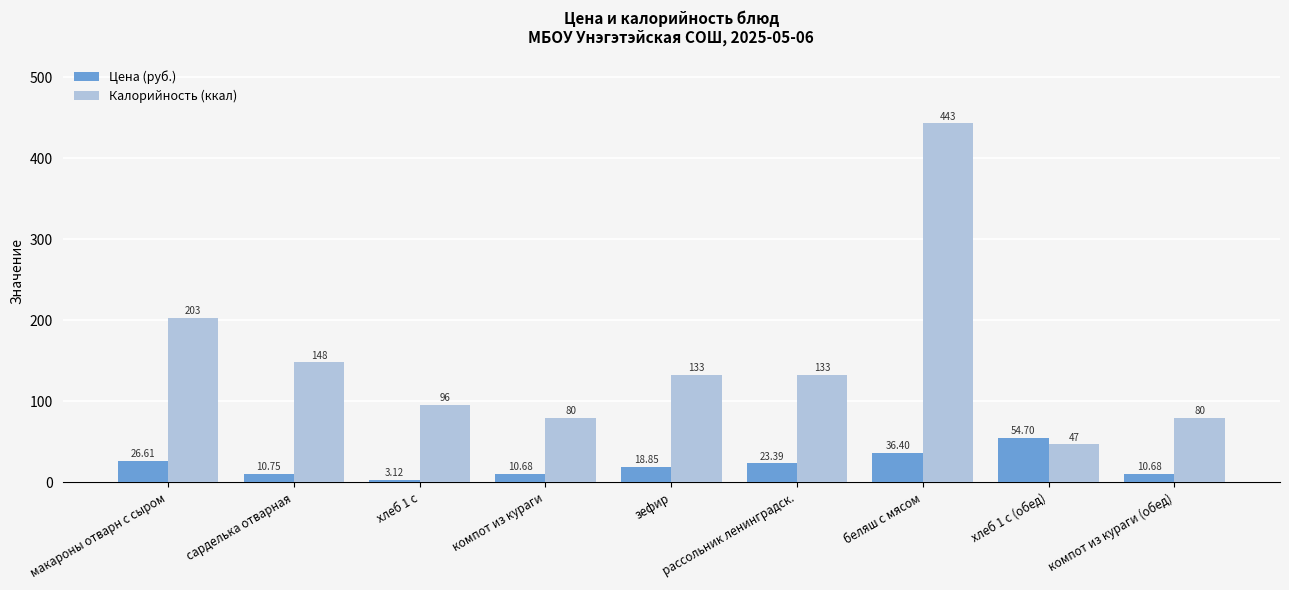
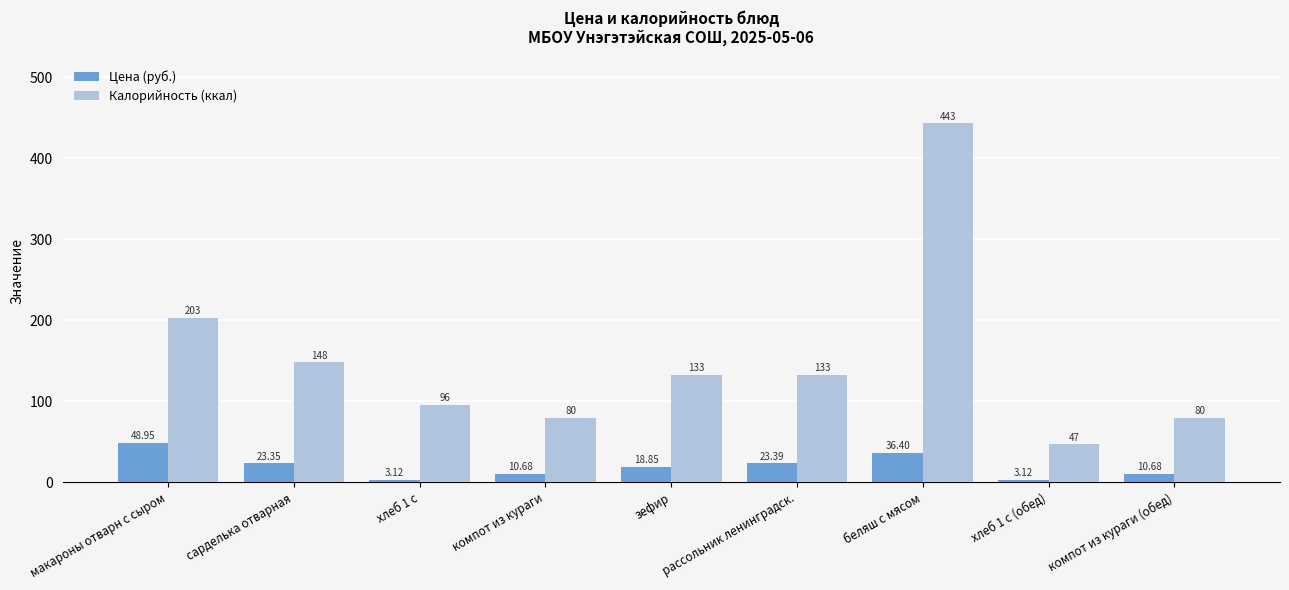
  {
    "Цена (руб.)": {
-     "макароны отварн с сыром": 26.61,
-     "сарделька отварная": 10.75,
+     "макароны отварн с сыром": 48.95,
+     "сарделька отварная": 23.35,
      "хлеб 1 с": 3.12,
      "компот из кураги": 10.68,
      "зефир": 18.85,
      "рассольник ленинградск.": 23.39,
      "беляш с мясом": 36.40,
-     "хлеб 1 с (обед)": 54.70,
+     "хлеб 1 с (обед)": 3.12,
      "компот из кураги (обед)": 10.68
    },
    "Калорийность (ккал)": {
      "макароны отварн с сыром": 203,
      "сарделька отварная": 148,
      "хлеб 1 с": 96,
      "компот из кураги": 80,
      "зефир": 133,
      "рассольник ленинградск.": 133,
      "беляш с мясом": 443,
      "хлеб 1 с (обед)": 47,
      "компот из кураги (обед)": 80
    }
  }
